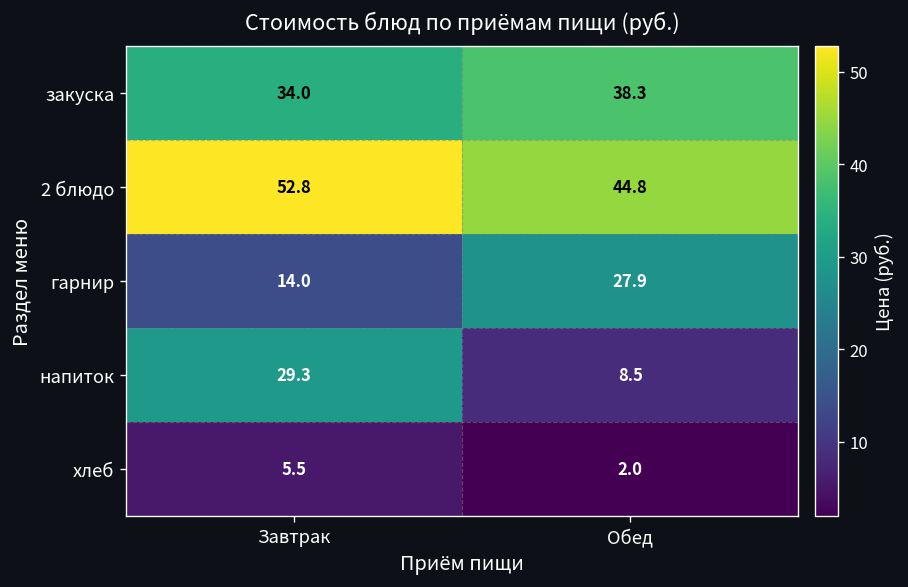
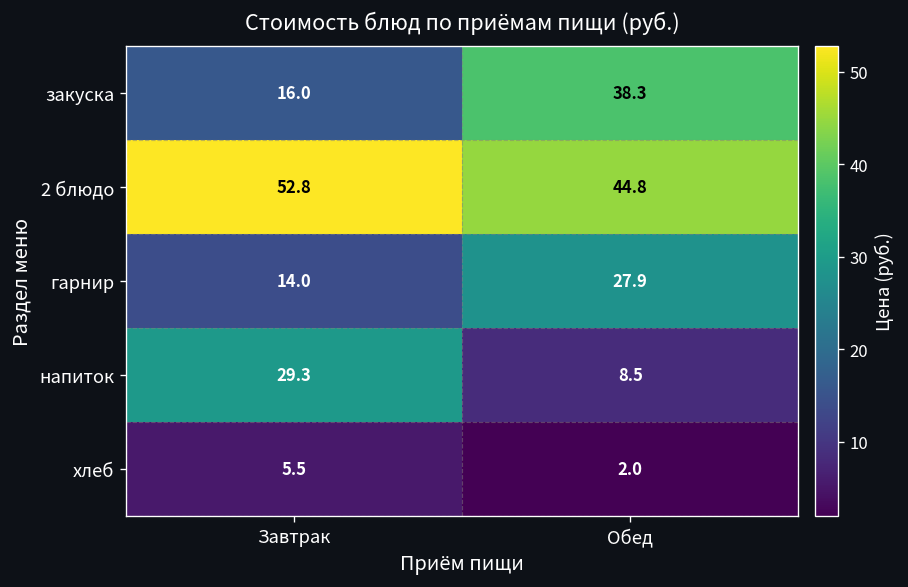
  {
    "закуска": {
-     "Завтрак": 34.0,
+     "Завтрак": 16.0,
      "Обед": 38.3
    },
    "2 блюдо": {
      "Завтрак": 52.8,
      "Обед": 44.8
    },
    "гарнир": {
      "Завтрак": 14.0,
      "Обед": 27.9
    },
    "напиток": {
      "Завтрак": 29.3,
      "Обед": 8.5
    },
    "хлеб": {
      "Завтрак": 5.5,
      "Обед": 2.0
    }
  }
